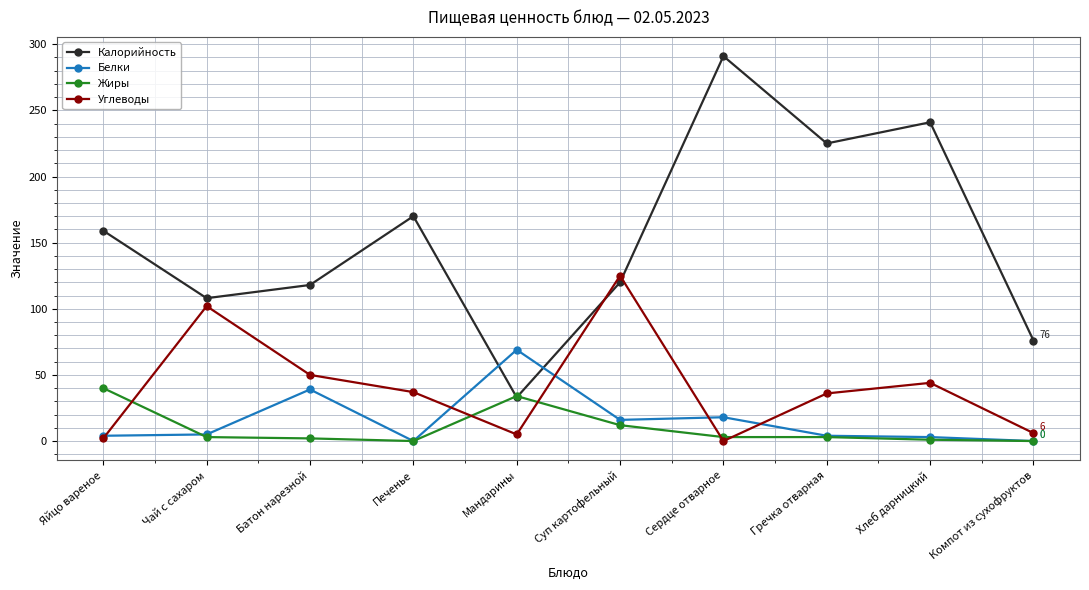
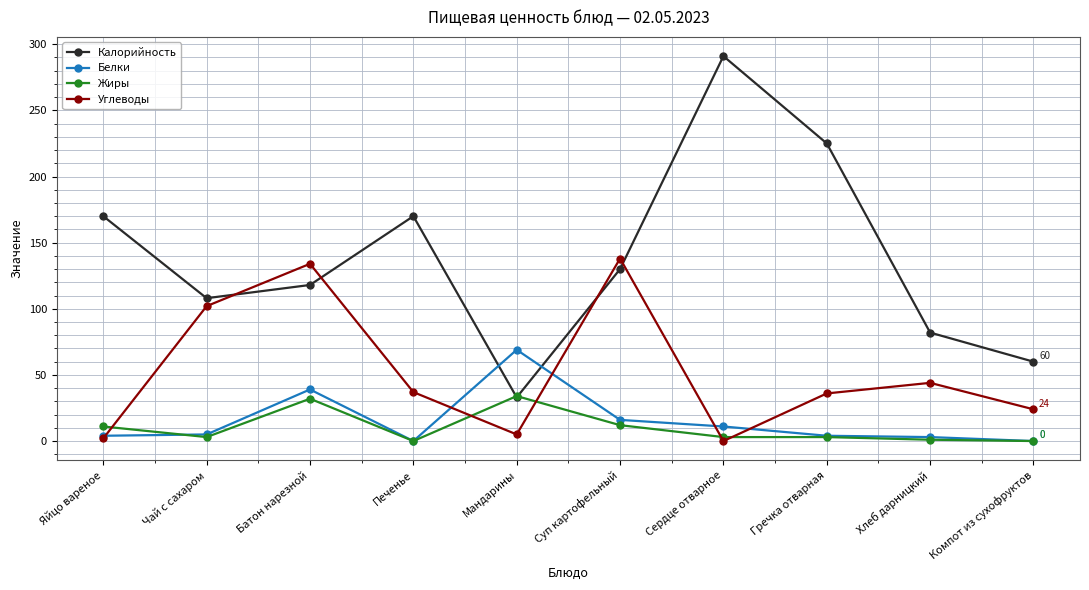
  {
    "Калорийность": {
-     "Яйцо вареное": 159,
-     "Суп картофельный": 120,
-     "Хлеб дарницкий": 241,
-     "Компот из сухофруктов": 76
+     "Яйцо вареное": 170,
+     "Суп картофельный": 130,
+     "Хлеб дарницкий": 82,
+     "Компот из сухофруктов": 60
    },
    "Белки": {
      "Яйцо вареное": 4,
      "Чай с сахаром": 5,
      "Батон нарезной": 39,
      "Мандарины": 69,
      "Суп картофельный": 16,
-     "Сердце отварное": 18,
+     "Сердце отварное": 11,
      "Хлеб дарницкий": 3
    },
    "Жиры": {
-     "Яйцо вареное": 40,
+     "Яйцо вареное": 11,
      "Чай с сахаром": 3,
-     "Батон нарезной": 2,
+     "Батон нарезной": 32,
      "Суп картофельный": 12,
      "Сердце отварное": 3,
      "Хлеб дарницкий": 1
    },
    "Углеводы": {
-     "Батон нарезной": 50,
-     "Суп картофельный": 125,
-     "Компот из сухофруктов": 6
+     "Батон нарезной": 134,
+     "Суп картофельный": 138,
+     "Компот из сухофруктов": 24
    }
  }
